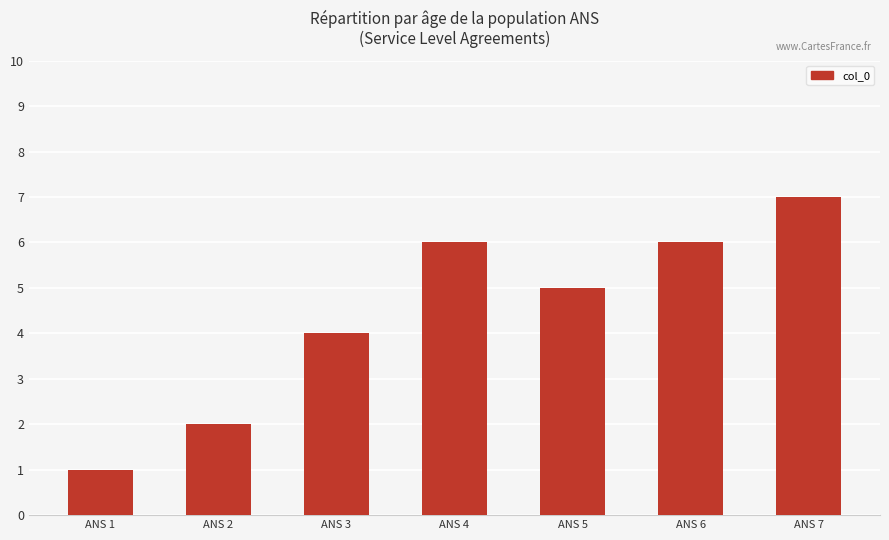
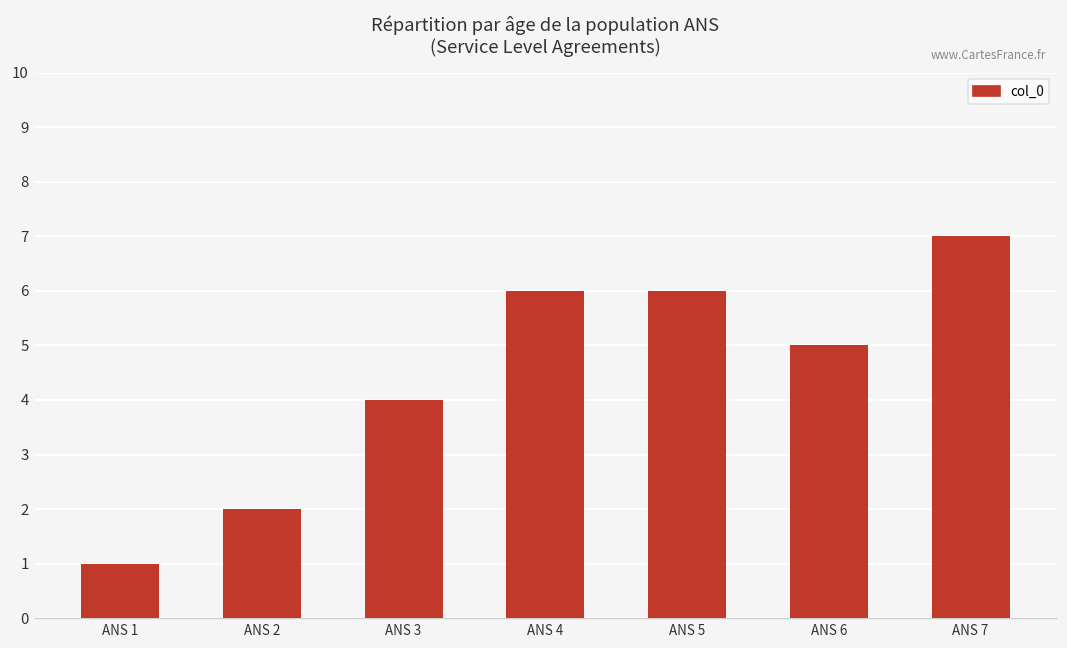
  {
    "ANS 1": 1,
    "ANS 2": 2,
    "ANS 3": 4,
    "ANS 4": 6,
-   "ANS 5": 5,
-   "ANS 6": 6,
+   "ANS 5": 6,
+   "ANS 6": 5,
    "ANS 7": 7
  }
